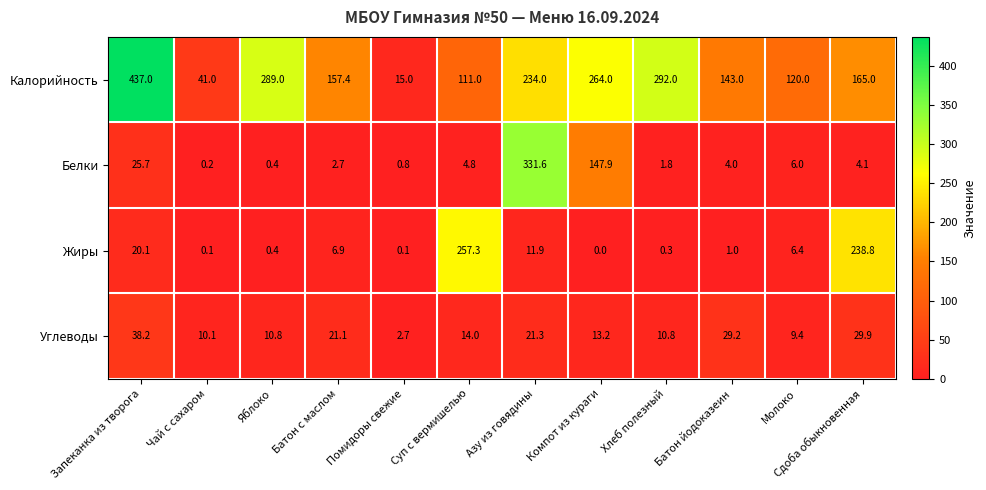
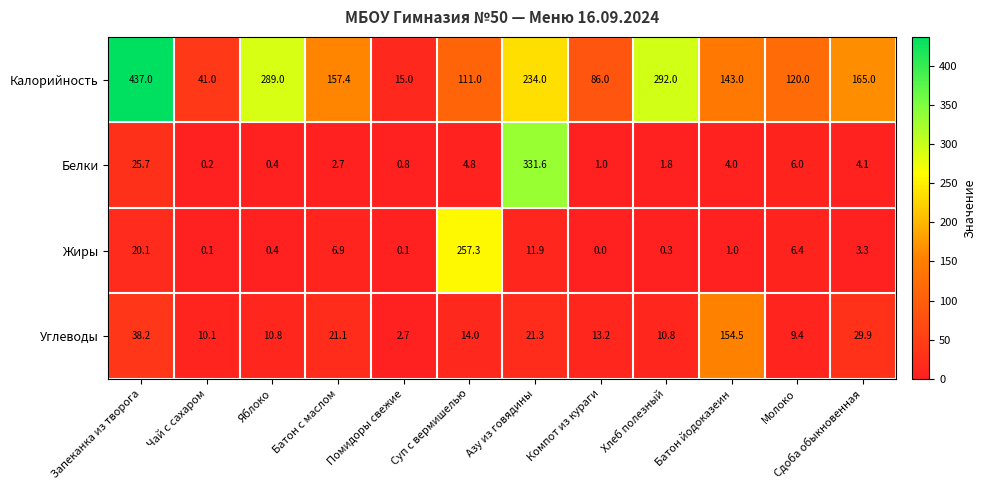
  {
    "Калорийность": {
      "Запеканка из творога": 437.0,
      "Чай с сахаром": 41.0,
      "Яблоко": 289.0,
      "Батон с маслом": 157.4,
      "Помидоры свежие": 15.0,
      "Суп с вермишелью": 111.0,
      "Азу из говядины": 234.0,
-     "Компот из кураги": 264.0,
+     "Компот из кураги": 86.0,
      "Хлеб полезный": 292.0,
      "Батон йодоказеин": 143.0,
      "Молоко": 120.0,
      "Сдоба обыкновенная": 165.0
    },
    "Белки": {
      "Запеканка из творога": 25.7,
      "Чай с сахаром": 0.2,
      "Яблоко": 0.4,
      "Батон с маслом": 2.7,
      "Помидоры свежие": 0.8,
      "Суп с вермишелью": 4.8,
      "Азу из говядины": 331.6,
-     "Компот из кураги": 147.9,
+     "Компот из кураги": 1.0,
      "Хлеб полезный": 1.8,
      "Батон йодоказеин": 4.0,
      "Молоко": 6.0,
      "Сдоба обыкновенная": 4.1
    },
    "Жиры": {
      "Запеканка из творога": 20.1,
      "Чай с сахаром": 0.1,
      "Яблоко": 0.4,
      "Батон с маслом": 6.9,
      "Помидоры свежие": 0.1,
      "Суп с вермишелью": 257.3,
      "Азу из говядины": 11.9,
      "Компот из кураги": 0.0,
      "Хлеб полезный": 0.3,
      "Батон йодоказеин": 1.0,
      "Молоко": 6.4,
-     "Сдоба обыкновенная": 238.8
+     "Сдоба обыкновенная": 3.3
    },
    "Углеводы": {
      "Запеканка из творога": 38.2,
      "Чай с сахаром": 10.1,
      "Яблоко": 10.8,
      "Батон с маслом": 21.1,
      "Помидоры свежие": 2.7,
      "Суп с вермишелью": 14.0,
      "Азу из говядины": 21.3,
      "Компот из кураги": 13.2,
      "Хлеб полезный": 10.8,
-     "Батон йодоказеин": 29.2,
+     "Батон йодоказеин": 154.5,
      "Молоко": 9.4,
      "Сдоба обыкновенная": 29.9
    }
  }
